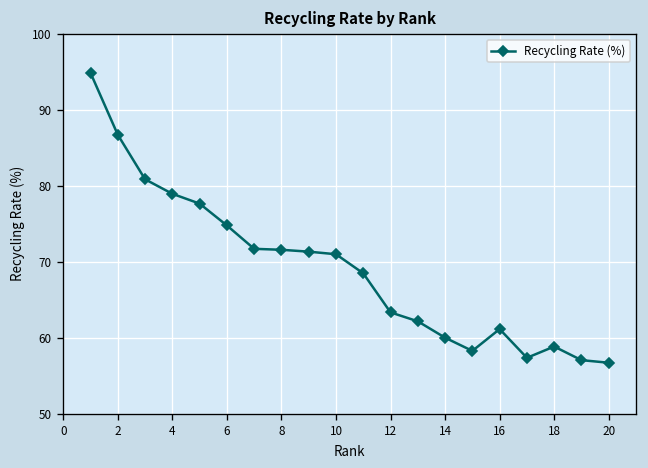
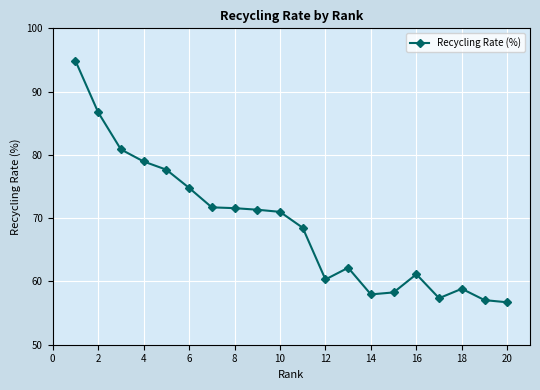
  {
    "2": 87,
    "4": 79,
    "6": 75,
    "8": 72,
    "10": 71,
-   "12": 63,
-   "14": 60,
+   "12": 60,
+   "14": 58,
    "16": 61,
    "18": 59,
    "20": 57
  }
